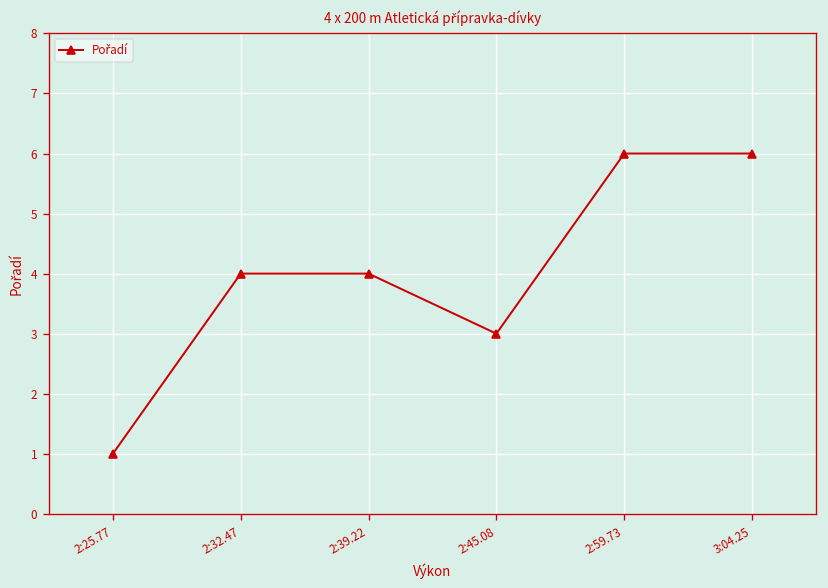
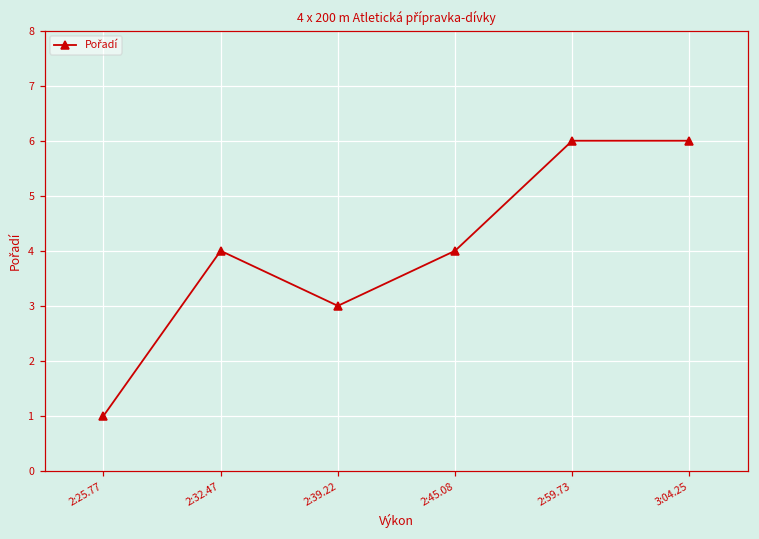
  {
    "2:25.77": 1,
    "2:32.47": 4,
-   "2:39.22": 4,
-   "2:45.08": 3,
+   "2:39.22": 3,
+   "2:45.08": 4,
    "2:59.73": 6,
    "3:04.25": 6
  }
